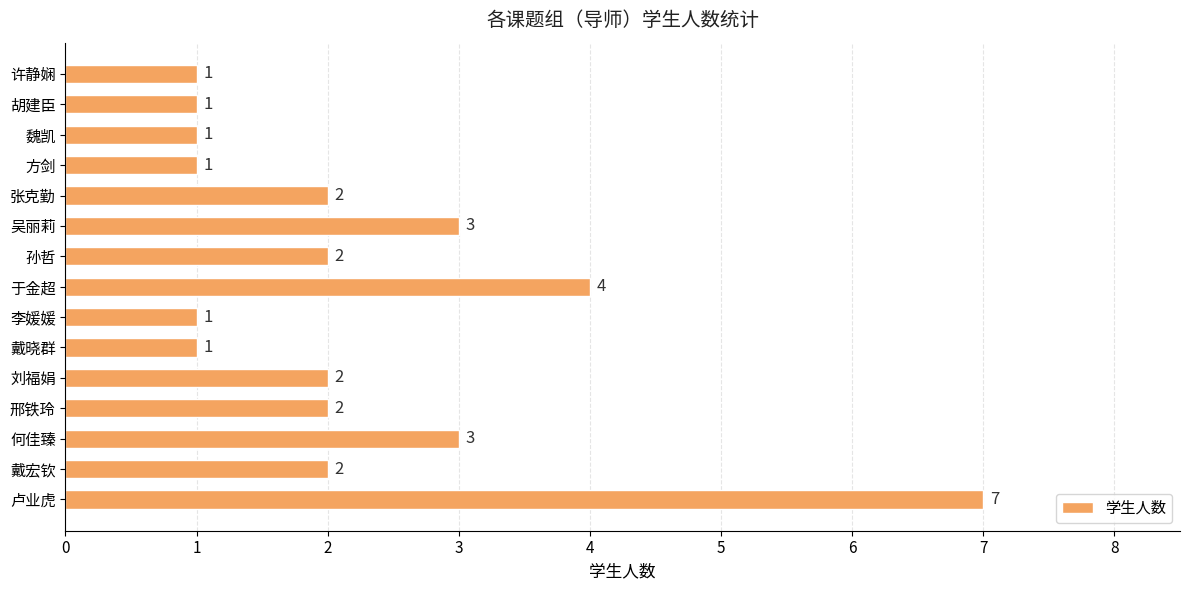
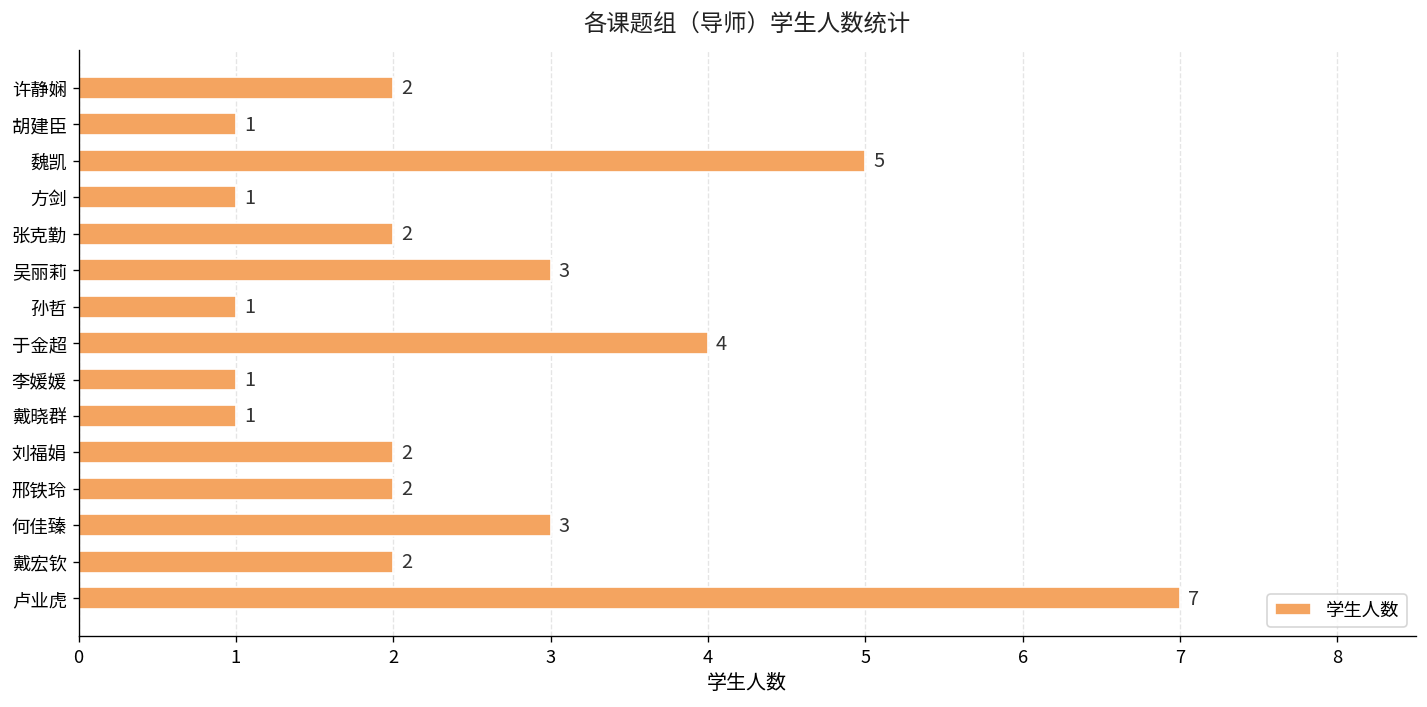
  {
-   "许静娴": 1,
+   "许静娴": 2,
    "胡建臣": 1,
-   "魏凯": 1,
+   "魏凯": 5,
    "方剑": 1,
    "张克勤": 2,
    "吴丽莉": 3,
-   "孙哲": 2,
+   "孙哲": 1,
    "于金超": 4,
    "李媛媛": 1,
    "戴晓群": 1,
    "刘福娟": 2,
    "邢铁玲": 2,
    "何佳臻": 3,
    "戴宏钦": 2,
    "卢业虎": 7
  }
